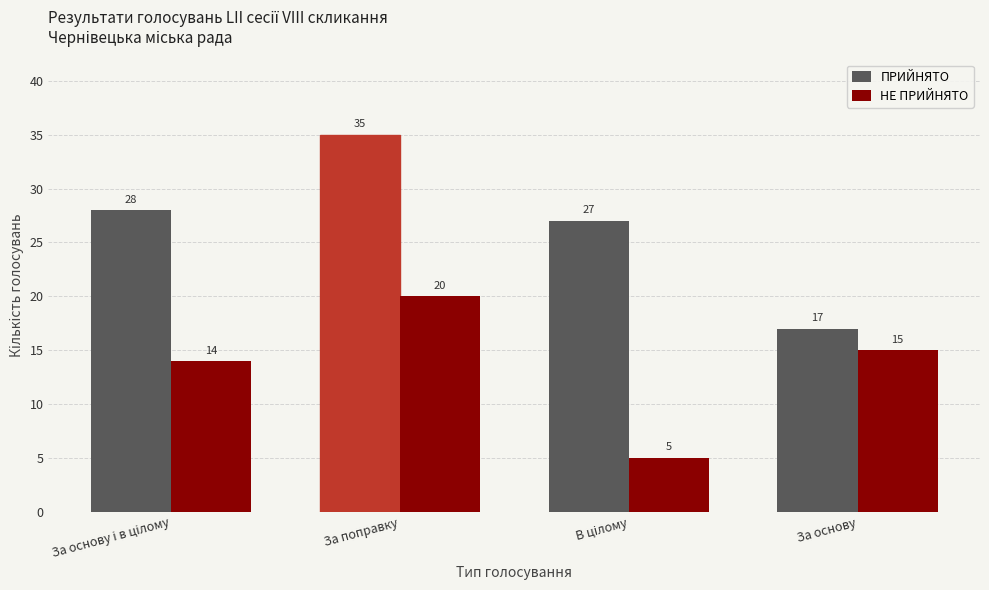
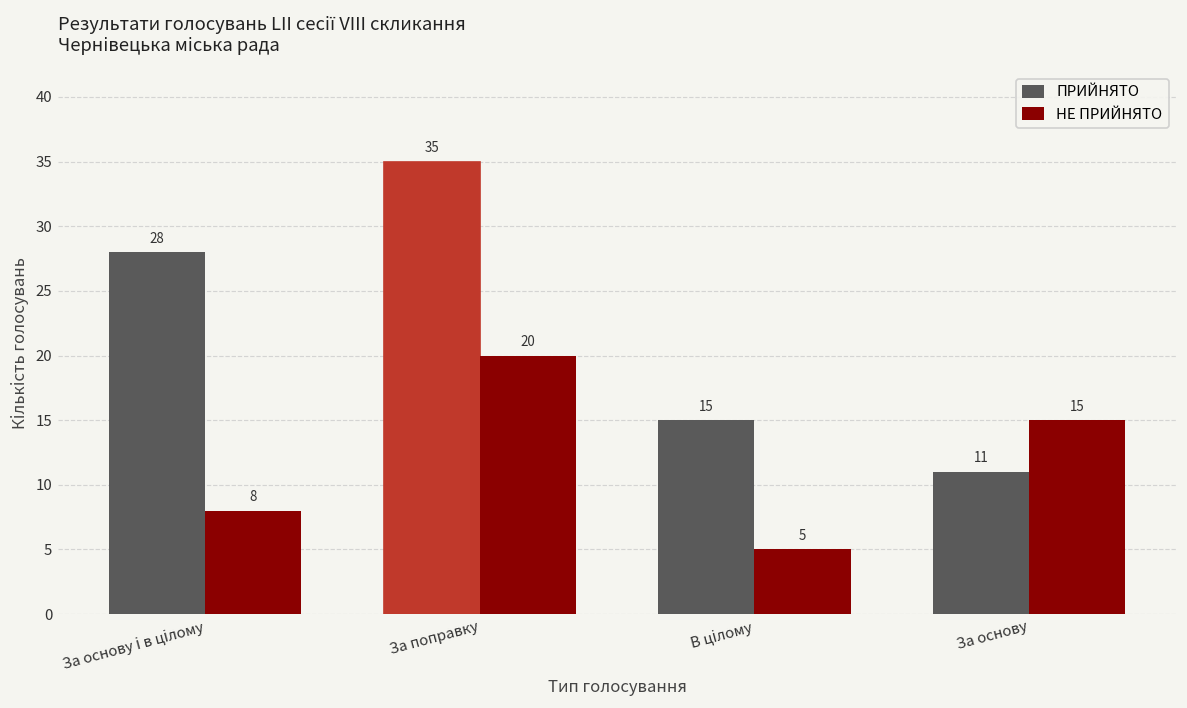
  {
    "ПРИЙНЯТО": {
      "За основу і в цілому": 28,
      "За поправку": 35,
-     "В цілому": 27,
-     "За основу": 17
+     "В цілому": 15,
+     "За основу": 11
    },
    "НЕ ПРИЙНЯТО": {
-     "За основу і в цілому": 14,
+     "За основу і в цілому": 8,
      "За поправку": 20,
      "В цілому": 5,
      "За основу": 15
    }
  }
